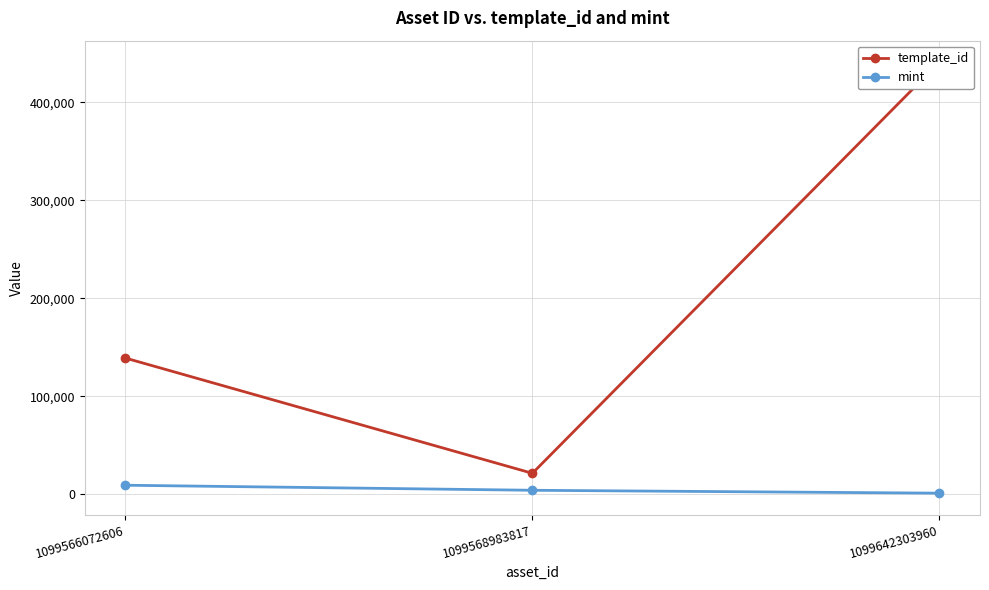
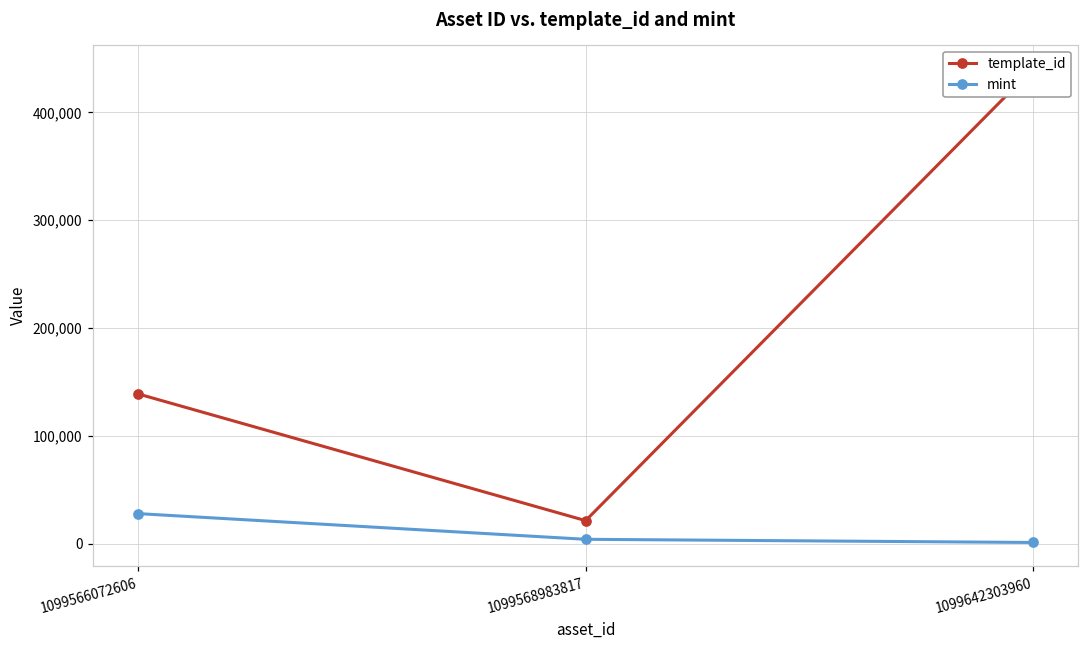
  {
    "template_id": {
      "1099566072606": "140,000",
      "1099568983817": "20,000"
    },
    "mint": {
-     "1099566072606": "10,000",
+     "1099566072606": "30,000",
      "1099568983817": "0",
      "1099642303960": "0"
    }
  }
